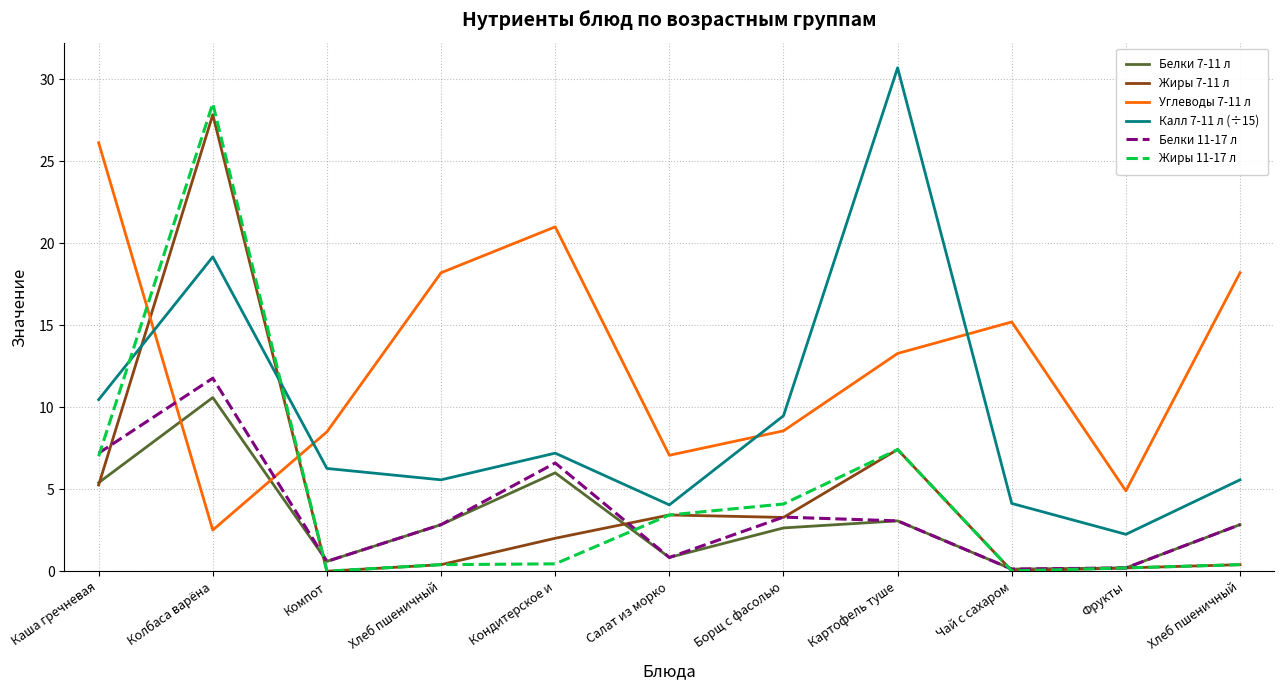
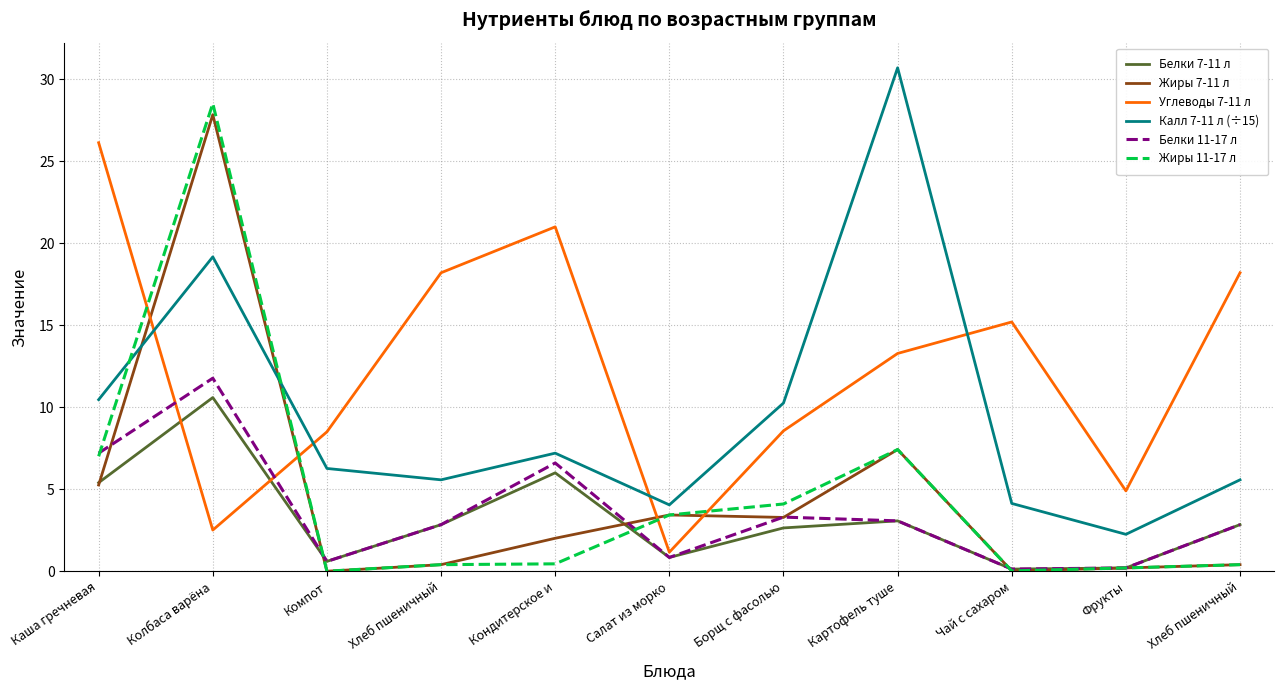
  {
    "Белки 7-11 л": {
      "Колбаса варёна": 10.6,
      "Кондитерское и": 6.0,
      "Борщ с фасолью": 2.6
    },
    "Жиры 7-11 л": {
      "Колбаса варёна": 27.8,
      "Кондитерское и": 2.0
    },
    "Углеводы 7-11 л": {
      "Каша гречневая": 26.1,
      "Колбаса варёна": 2.5,
      "Компот": 8.5,
      "Кондитерское и": 21.0,
-     "Салат из морко": 7.1,
+     "Салат из морко": 1.2,
      "Борщ с фасолью": 8.6,
      "Картофель туше": 13.3,
      "Чай с сахаром": 15.2,
      "Фрукты": 4.9
    },
    "Калл 7-11 л (÷15)": {
      "Каша гречневая": 10.5,
      "Колбаса варёна": 19.2,
      "Компот": 6.3,
      "Кондитерское и": 7.2,
      "Салат из морко": 4.0,
-     "Борщ с фасолью": 9.5,
+     "Борщ с фасолью": 10.3,
      "Картофель туше": 30.7,
      "Чай с сахаром": 4.1,
      "Фрукты": 2.3
    },
    "Белки 11-17 л": {
      "Каша гречневая": 7.2,
      "Колбаса варёна": 11.8,
      "Кондитерское и": 6.6
    },
    "Жиры 11-17 л": {
      "Каша гречневая": 7.0,
      "Колбаса варёна": 28.5,
      "Кондитерское и": 0.5,
      "Борщ с фасолью": 4.1
    }
  }
